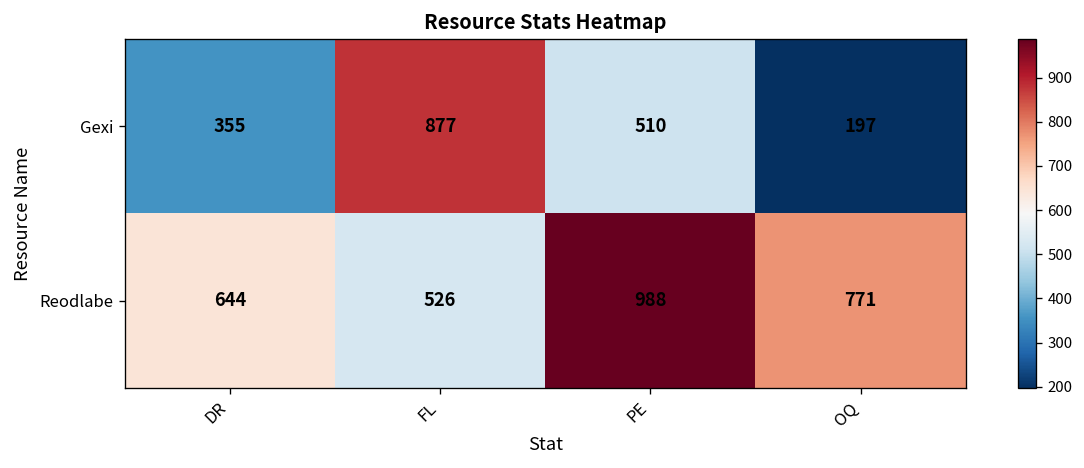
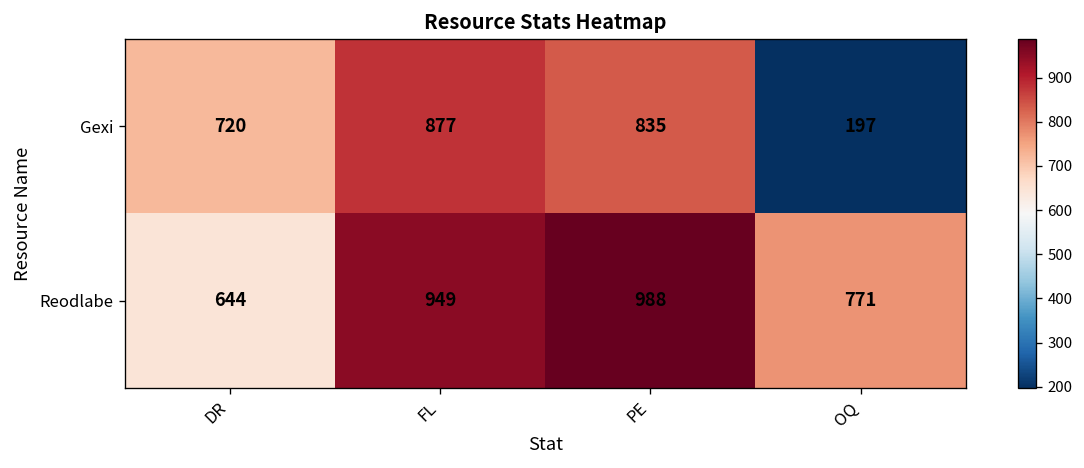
  {
    "Gexi": {
-     "DR": 355,
+     "DR": 720,
      "FL": 877,
-     "PE": 510,
+     "PE": 835,
      "OQ": 197
    },
    "Reodlabe": {
      "DR": 644,
-     "FL": 526,
+     "FL": 949,
      "PE": 988,
      "OQ": 771
    }
  }
